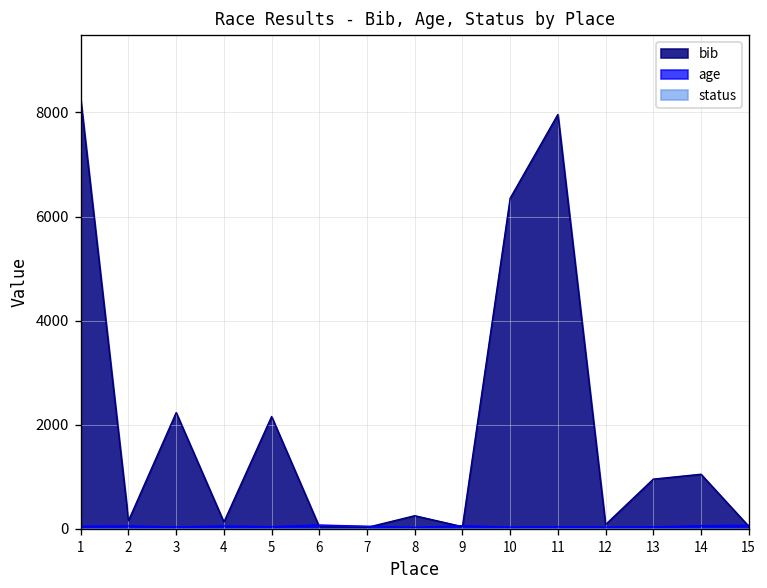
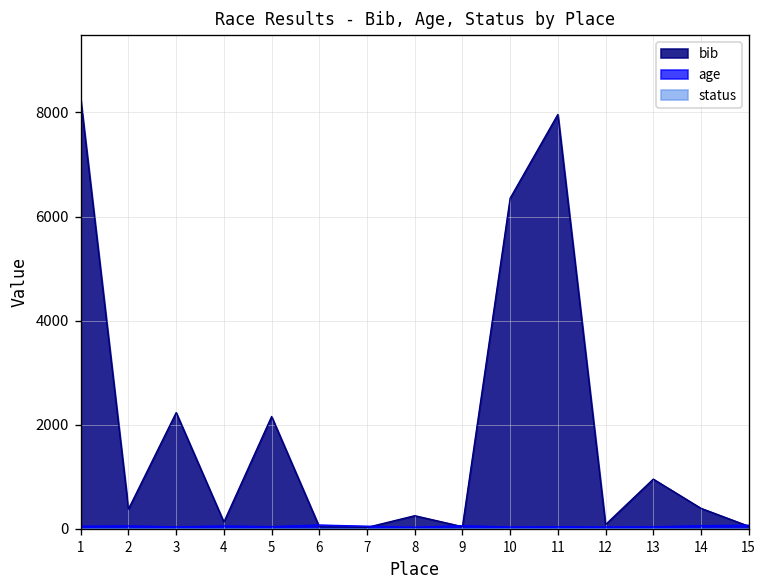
  {
    "bib": {
      "1": 8200,
-     "2": 200,
+     "2": 400,
      "3": 2200,
      "4": 100,
      "5": 2200,
      "8": 300,
      "10": 6400,
      "11": 8000,
      "13": 1000,
-     "14": 1100
+     "14": 400
    },
    "age": {
      "14": 100
    },
    "status": {
      "14": 0
    }
  }
